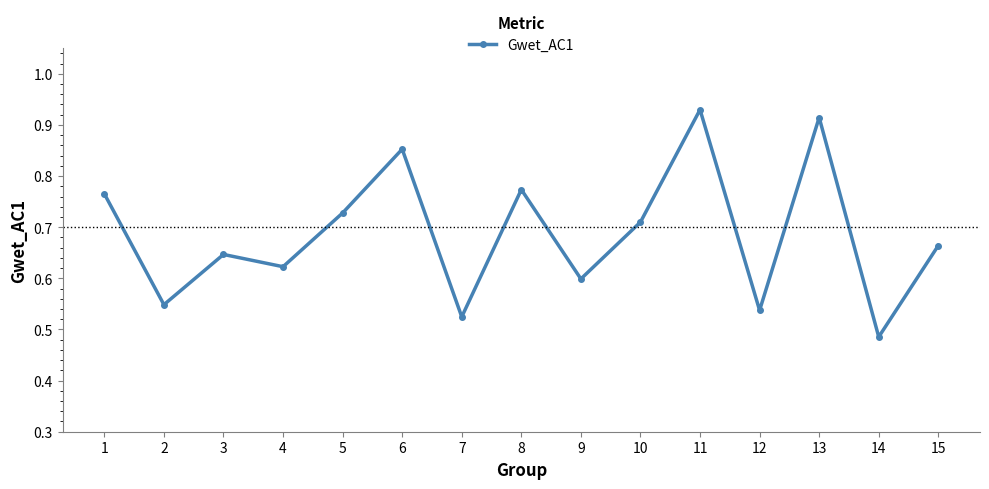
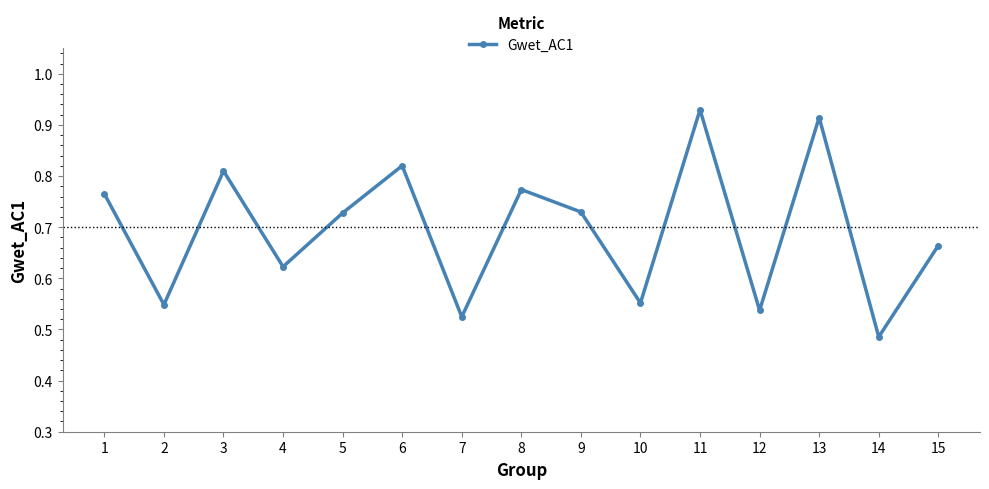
  {
    "1": 0.77,
    "2": 0.55,
-   "3": 0.65,
+   "3": 0.81,
    "4": 0.62,
    "5": 0.73,
-   "6": 0.85,
+   "6": 0.82,
    "7": 0.52,
    "8": 0.77,
-   "9": 0.60,
-   "10": 0.71,
+   "9": 0.73,
+   "10": 0.55,
    "11": 0.93,
    "12": 0.54,
    "13": 0.91,
    "14": 0.49,
    "15": 0.66
  }
